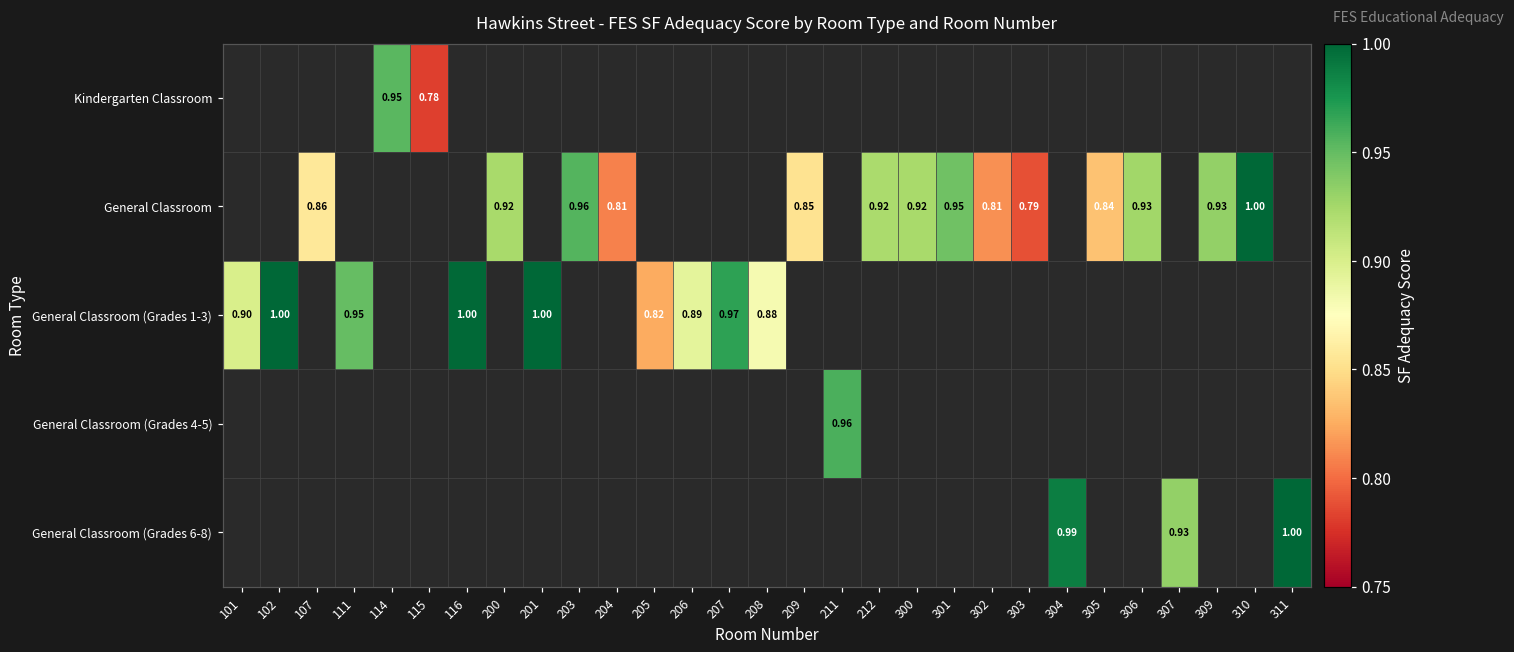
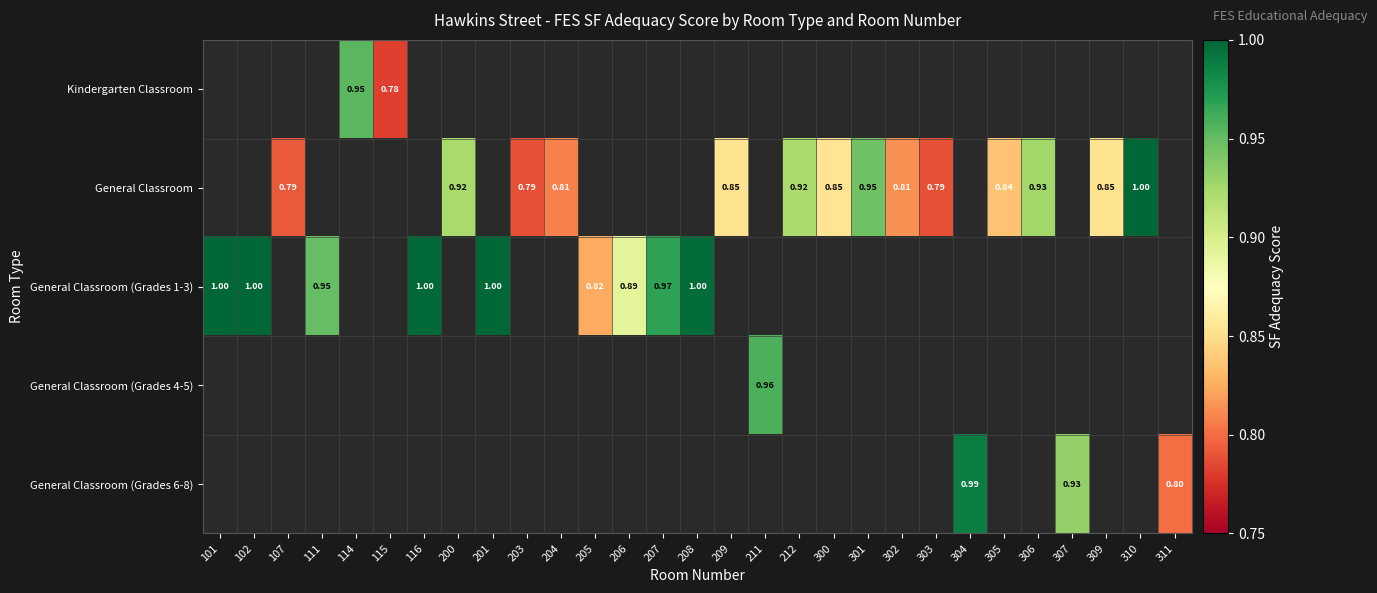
  {
    "Kindergarten Classroom": {
      "114": 0.95,
      "115": 0.78
    },
    "General Classroom": {
-     "107": 0.86,
+     "107": 0.79,
      "200": 0.92,
-     "203": 0.96,
+     "203": 0.79,
      "204": 0.81,
      "209": 0.85,
      "212": 0.92,
-     "300": 0.92,
+     "300": 0.85,
      "301": 0.95,
      "302": 0.81,
      "303": 0.79,
      "305": 0.84,
      "306": 0.93,
-     "309": 0.93,
+     "309": 0.85,
      "310": 1.00
    },
    "General Classroom (Grades 1-3)": {
-     "101": 0.90,
+     "101": 1.00,
      "102": 1.00,
      "111": 0.95,
      "116": 1.00,
      "201": 1.00,
      "205": 0.82,
      "206": 0.89,
      "207": 0.97,
-     "208": 0.88
+     "208": 1.00
    },
    "General Classroom (Grades 4-5)": {
      "211": 0.96
    },
    "General Classroom (Grades 6-8)": {
      "304": 0.99,
      "307": 0.93,
-     "311": 1.00
+     "311": 0.80
    }
  }
